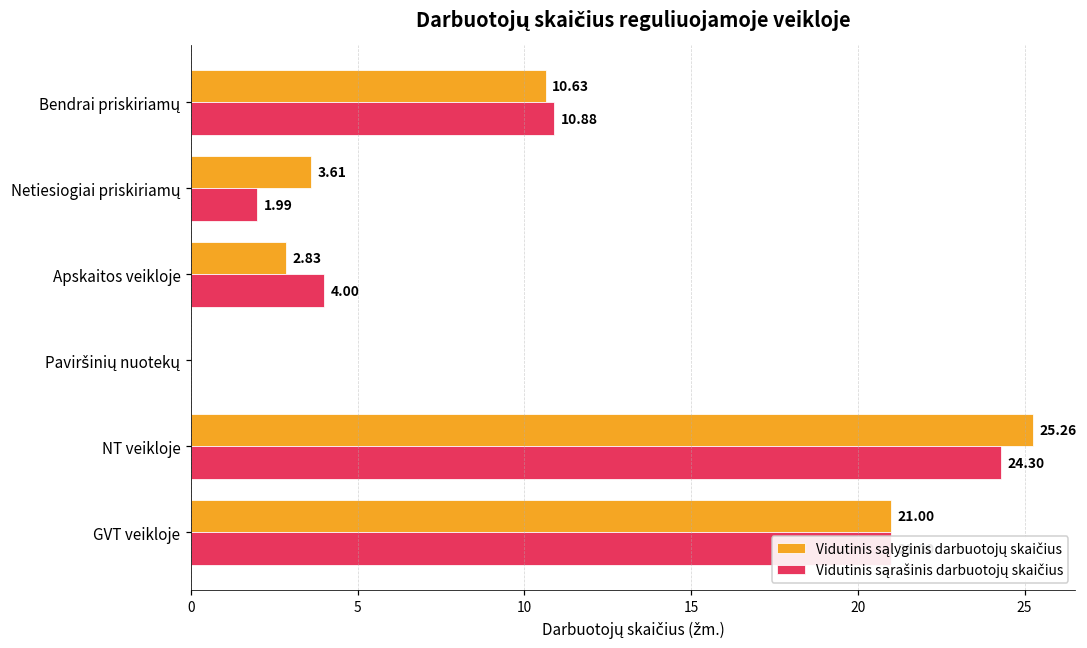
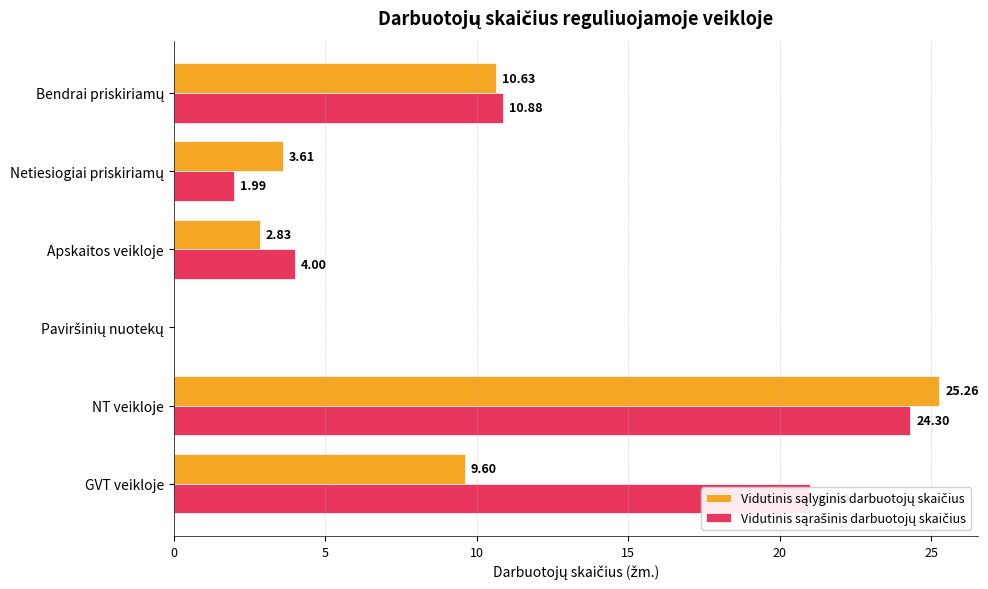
  {
    "Vidutinis sąlyginis darbuotojų skaičius": {
      "Bendrai priskiriamų": 10.63,
      "Netiesiogiai priskiriamų": 3.61,
      "Apskaitos veikloje": 2.83,
      "NT veikloje": 25.26,
-     "GVT veikloje": 21.00
+     "GVT veikloje": 9.60
    },
    "Vidutinis sąrašinis darbuotojų skaičius": {
      "Bendrai priskiriamų": 10.88,
      "Netiesiogiai priskiriamų": 1.99,
      "Apskaitos veikloje": 4.00,
      "NT veikloje": 24.30
    }
  }
